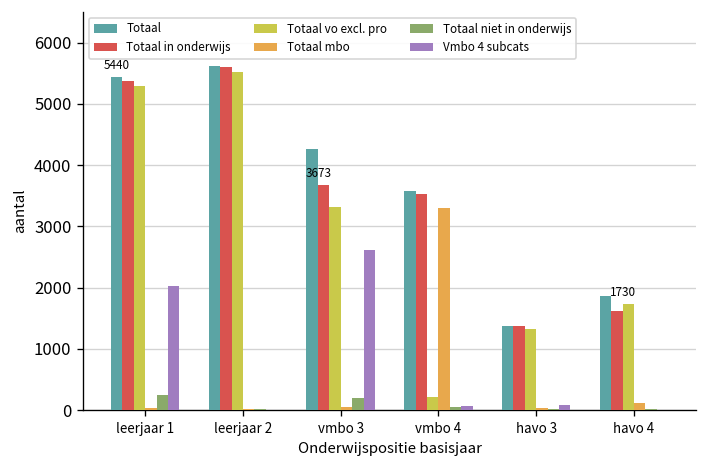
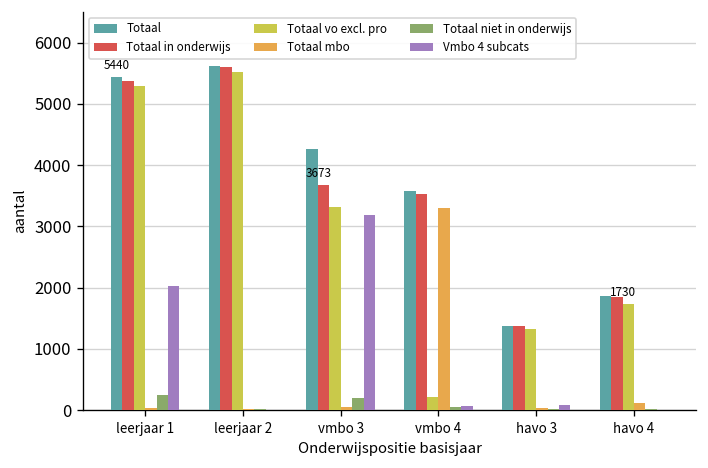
  {
    "Totaal": {
      "leerjaar 1": 5440
    },
    "Totaal in onderwijs": {
      "leerjaar 1": 5400,
      "leerjaar 2": 5600,
      "vmbo 4": 3500,
      "havo 3": 1400,
-     "havo 4": 1600
+     "havo 4": 1800
    },
    "Totaal niet in onderwijs": {
      "leerjaar 1": 200,
      "vmbo 3": 200,
      "vmbo 4": 100
    },
    "Vmbo 4 subcats": {
      "leerjaar 1": 2000,
      "leerjaar 2": 0,
-     "vmbo 3": 2600,
+     "vmbo 3": 3200,
      "vmbo 4": 100,
      "havo 3": 100,
      "havo 4": 0
    }
  }
